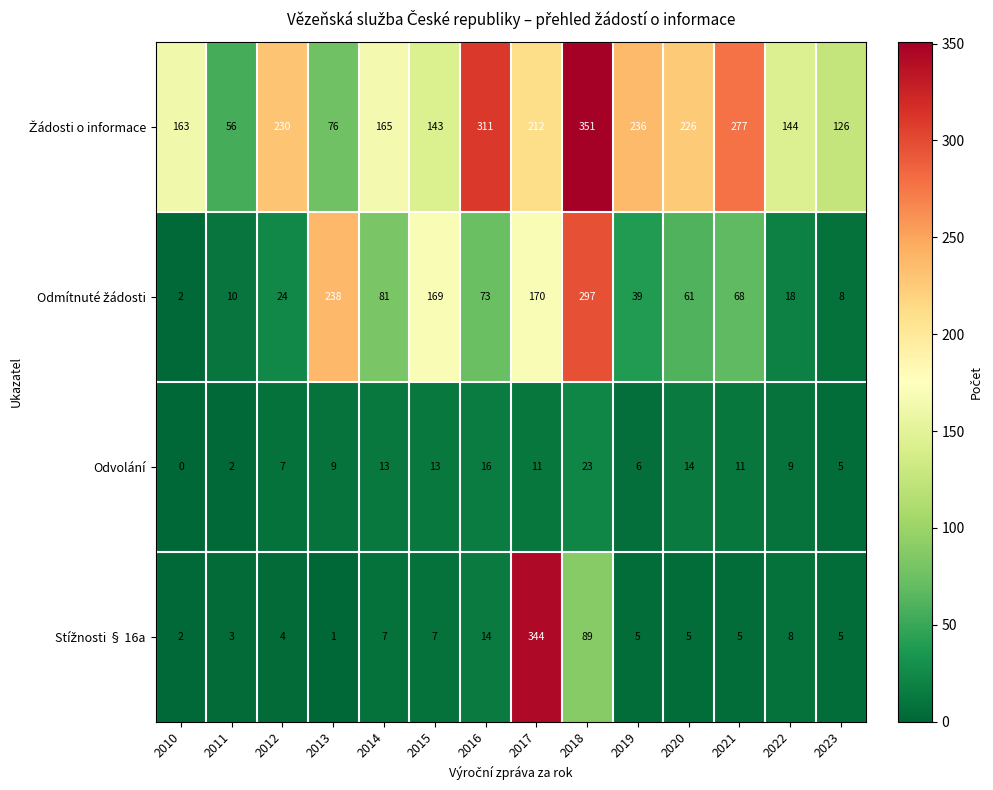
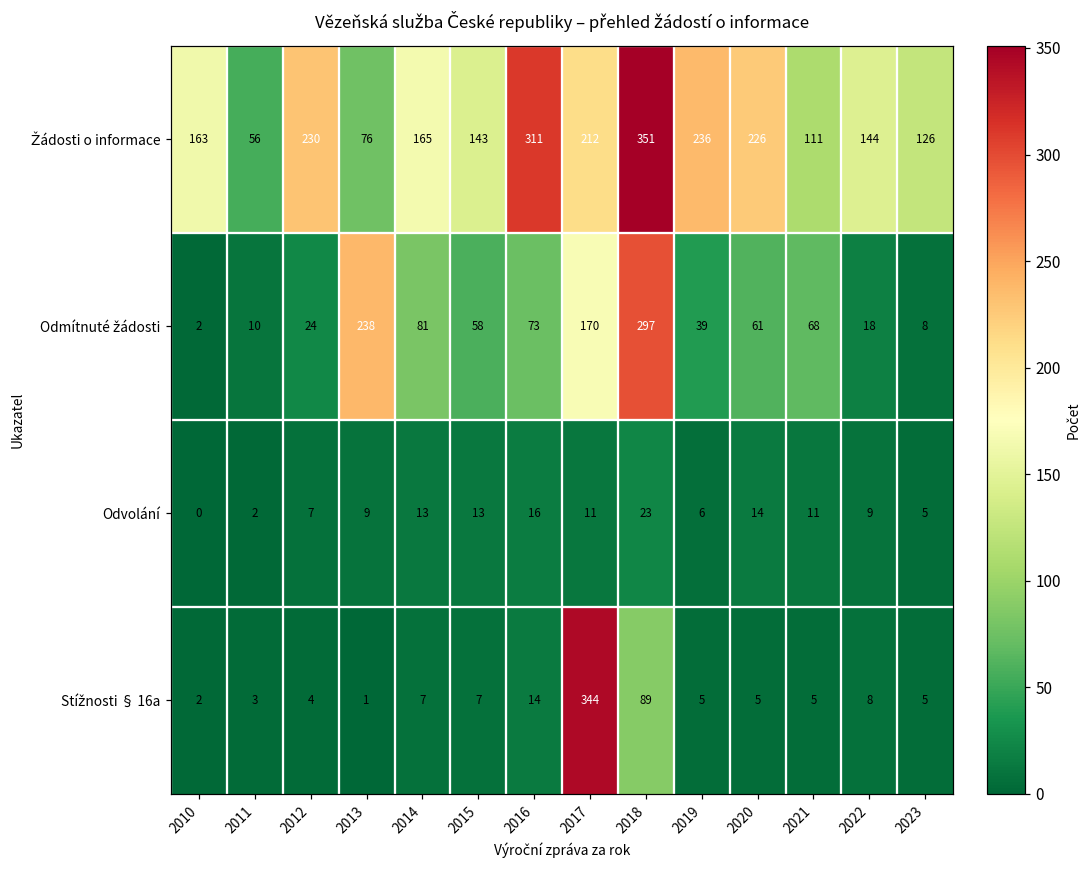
  {
    "Žádosti o informace": {
      "2010": 163,
      "2011": 56,
      "2012": 230,
      "2013": 76,
      "2014": 165,
      "2015": 143,
      "2016": 311,
      "2017": 212,
      "2018": 351,
      "2019": 236,
      "2020": 226,
-     "2021": 277,
+     "2021": 111,
      "2022": 144,
      "2023": 126
    },
    "Odmítnuté žádosti": {
      "2010": 2,
      "2011": 10,
      "2012": 24,
      "2013": 238,
      "2014": 81,
-     "2015": 169,
+     "2015": 58,
      "2016": 73,
      "2017": 170,
      "2018": 297,
      "2019": 39,
      "2020": 61,
      "2021": 68,
      "2022": 18,
      "2023": 8
    },
    "Odvolání": {
      "2010": 0,
      "2011": 2,
      "2012": 7,
      "2013": 9,
      "2014": 13,
      "2015": 13,
      "2016": 16,
      "2017": 11,
      "2018": 23,
      "2019": 6,
      "2020": 14,
      "2021": 11,
      "2022": 9,
      "2023": 5
    },
    "Stížnosti § 16a": {
      "2010": 2,
      "2011": 3,
      "2012": 4,
      "2013": 1,
      "2014": 7,
      "2015": 7,
      "2016": 14,
      "2017": 344,
      "2018": 89,
      "2019": 5,
      "2020": 5,
      "2021": 5,
      "2022": 8,
      "2023": 5
    }
  }
